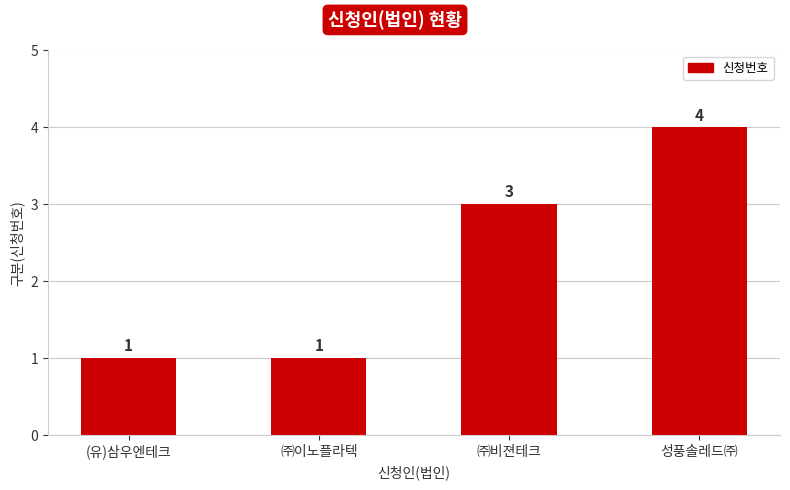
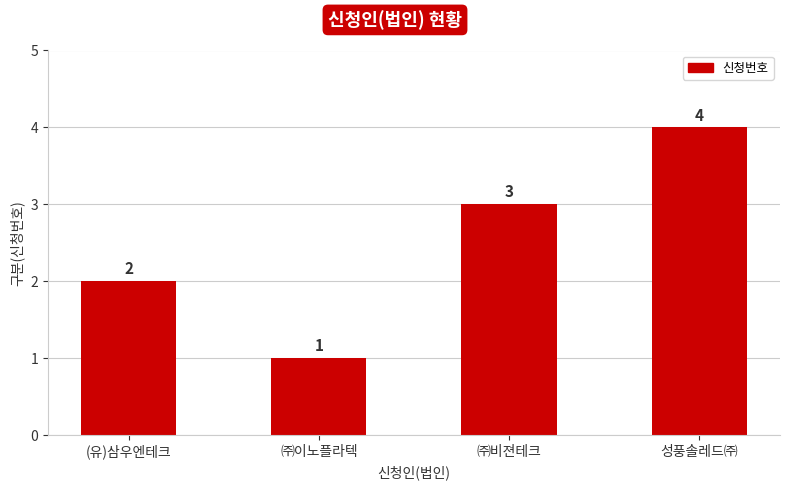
  {
-   "(유)삼우엔테크": 1,
+   "(유)삼우엔테크": 2,
    "㈜이노플라텍": 1,
    "㈜비젼테크": 3,
    "성풍솔레드㈜": 4
  }
